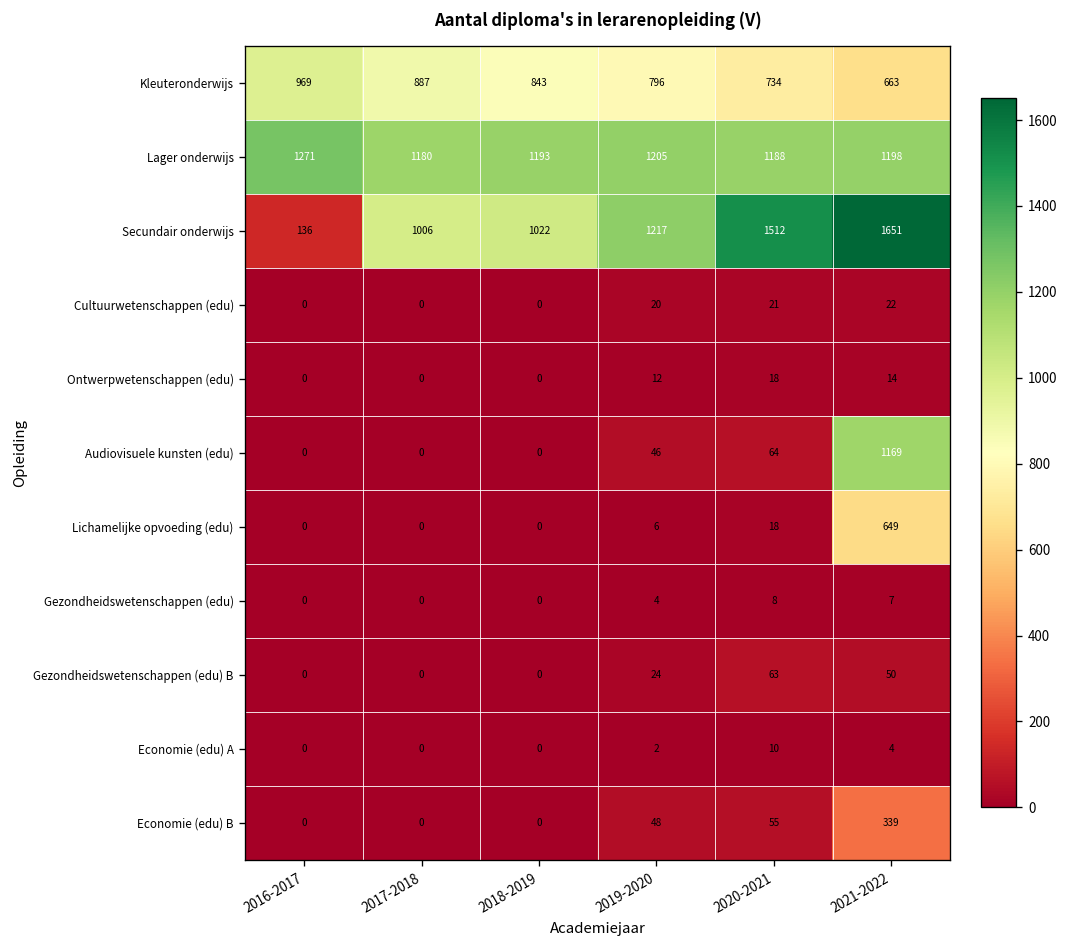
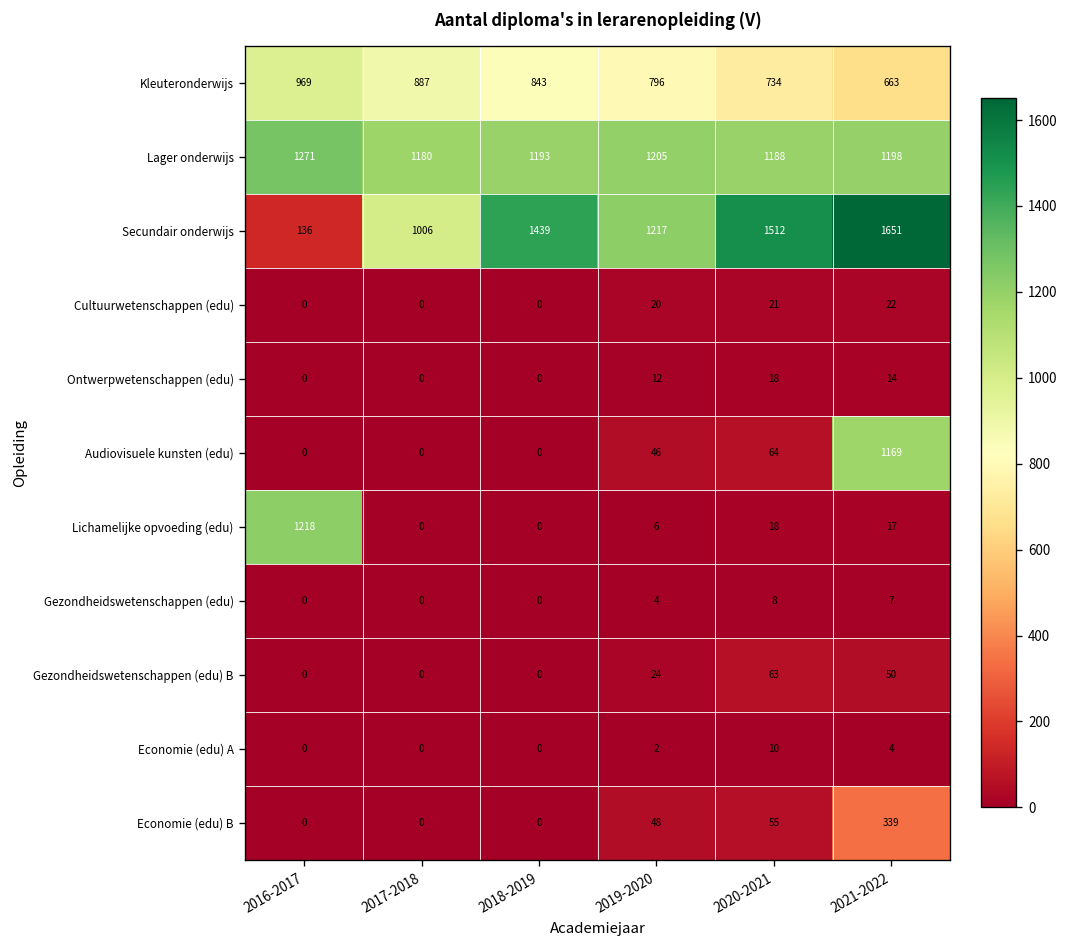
  {
    "Kleuteronderwijs": {
      "2016-2017": 969,
      "2017-2018": 887,
      "2018-2019": 843,
      "2019-2020": 796,
      "2020-2021": 734,
      "2021-2022": 663
    },
    "Lager onderwijs": {
      "2016-2017": 1271,
      "2017-2018": 1180,
      "2018-2019": 1193,
      "2019-2020": 1205,
      "2020-2021": 1188,
      "2021-2022": 1198
    },
    "Secundair onderwijs": {
      "2016-2017": 136,
      "2017-2018": 1006,
-     "2018-2019": 1022,
+     "2018-2019": 1439,
      "2019-2020": 1217,
      "2020-2021": 1512,
      "2021-2022": 1651
    },
    "Cultuurwetenschappen (edu)": {
      "2016-2017": 0,
      "2017-2018": 0,
      "2018-2019": 0,
      "2019-2020": 20,
      "2020-2021": 21,
      "2021-2022": 22
    },
    "Ontwerpwetenschappen (edu)": {
      "2016-2017": 0,
      "2017-2018": 0,
      "2018-2019": 0,
      "2019-2020": 12,
      "2020-2021": 18,
      "2021-2022": 14
    },
    "Audiovisuele kunsten (edu)": {
      "2016-2017": 0,
      "2017-2018": 0,
      "2018-2019": 0,
      "2019-2020": 46,
      "2020-2021": 64,
      "2021-2022": 1169
    },
    "Lichamelijke opvoeding (edu)": {
-     "2016-2017": 0,
+     "2016-2017": 1218,
      "2017-2018": 0,
      "2018-2019": 0,
      "2019-2020": 6,
      "2020-2021": 18,
-     "2021-2022": 649
+     "2021-2022": 17
    },
    "Gezondheidswetenschappen (edu)": {
      "2016-2017": 0,
      "2017-2018": 0,
      "2018-2019": 0,
      "2019-2020": 4,
      "2020-2021": 8,
      "2021-2022": 7
    },
    "Gezondheidswetenschappen (edu) B": {
      "2016-2017": 0,
      "2017-2018": 0,
      "2018-2019": 0,
      "2019-2020": 24,
      "2020-2021": 63,
      "2021-2022": 50
    },
    "Economie (edu) A": {
      "2016-2017": 0,
      "2017-2018": 0,
      "2018-2019": 0,
      "2019-2020": 2,
      "2020-2021": 10,
      "2021-2022": 4
    },
    "Economie (edu) B": {
      "2016-2017": 0,
      "2017-2018": 0,
      "2018-2019": 0,
      "2019-2020": 48,
      "2020-2021": 55,
      "2021-2022": 339
    }
  }
